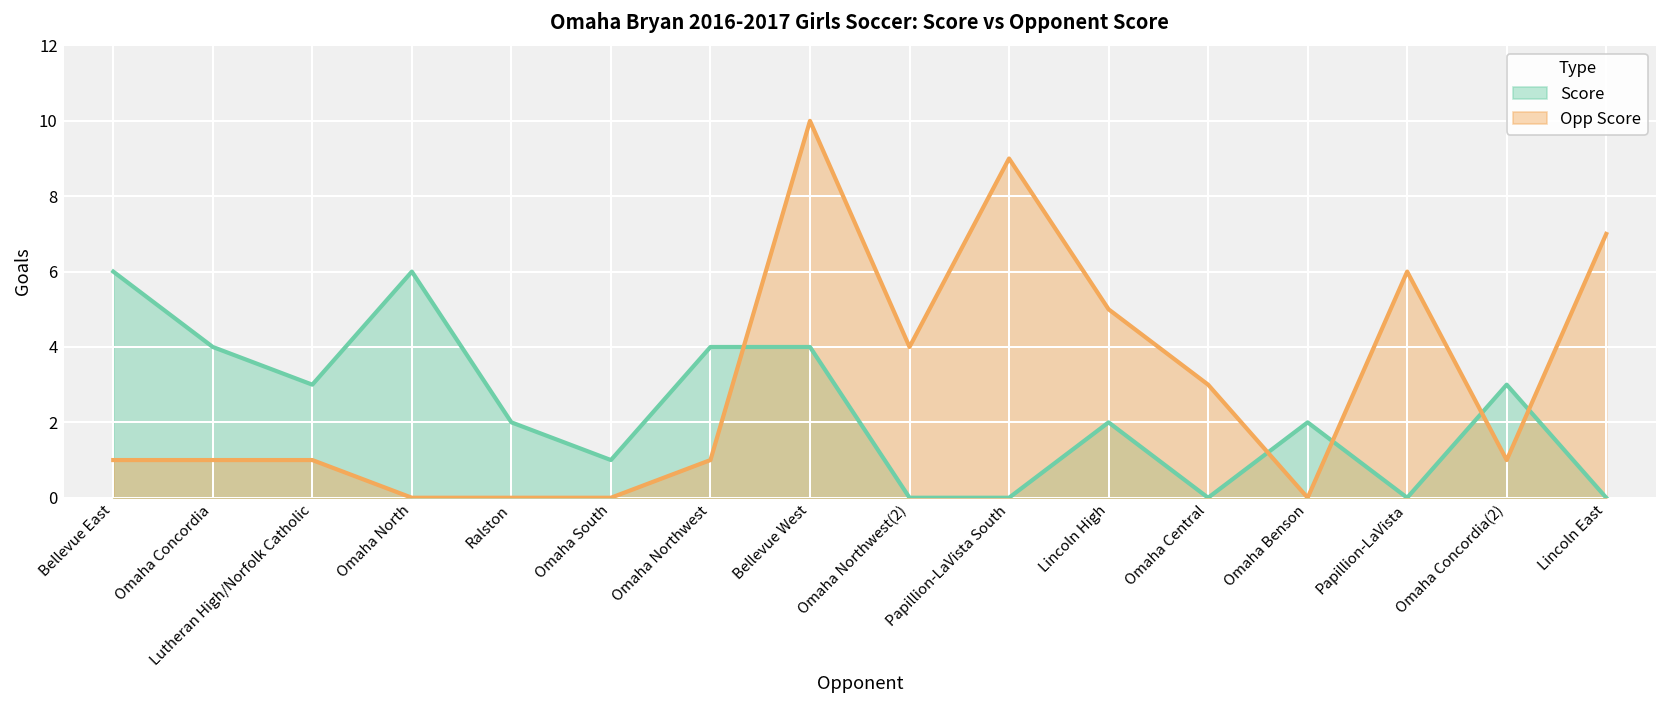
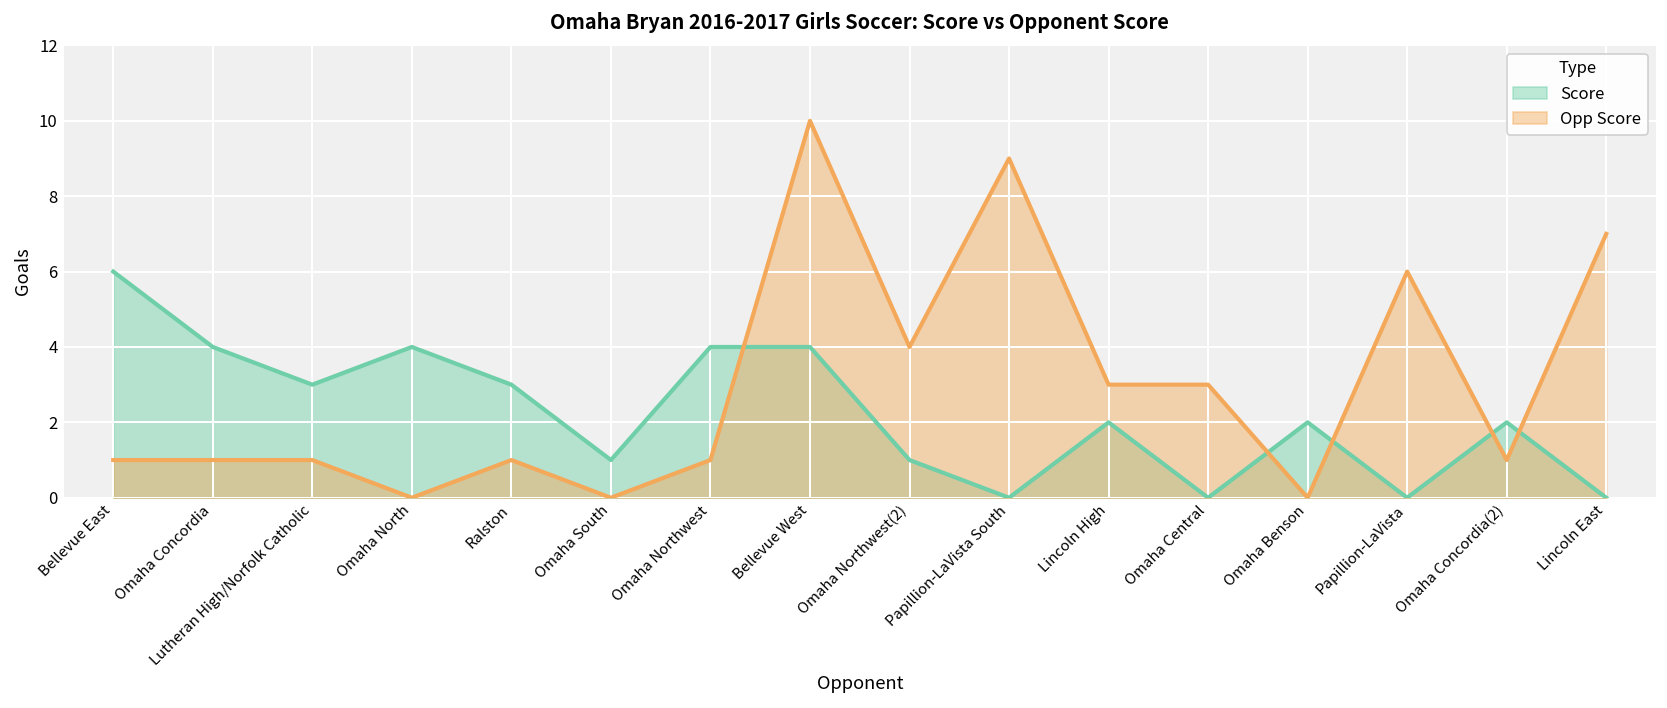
  {
    "Score": {
      "Bellevue East": 6,
      "Omaha Concordia": 4,
      "Lutheran High/Norfolk Catholic": 3,
-     "Omaha North": 6,
-     "Ralston": 2,
+     "Omaha North": 4,
+     "Ralston": 3,
      "Omaha South": 1,
      "Omaha Northwest": 4,
      "Bellevue West": 4,
-     "Omaha Northwest(2)": 0,
+     "Omaha Northwest(2)": 1,
      "Papillion-LaVista South": 0,
      "Lincoln High": 2,
      "Omaha Central": 0,
      "Omaha Benson": 2,
      "Papillion-LaVista": 0,
-     "Omaha Concordia(2)": 3,
+     "Omaha Concordia(2)": 2,
      "Lincoln East": 0
    },
    "Opp Score": {
      "Bellevue East": 1,
      "Omaha Concordia": 1,
      "Lutheran High/Norfolk Catholic": 1,
      "Omaha North": 0,
-     "Ralston": 0,
+     "Ralston": 1,
      "Omaha South": 0,
      "Omaha Northwest": 1,
      "Bellevue West": 10,
      "Omaha Northwest(2)": 4,
      "Papillion-LaVista South": 9,
-     "Lincoln High": 5,
+     "Lincoln High": 3,
      "Omaha Central": 3,
      "Omaha Benson": 0,
      "Papillion-LaVista": 6,
      "Omaha Concordia(2)": 1,
      "Lincoln East": 7
    }
  }
